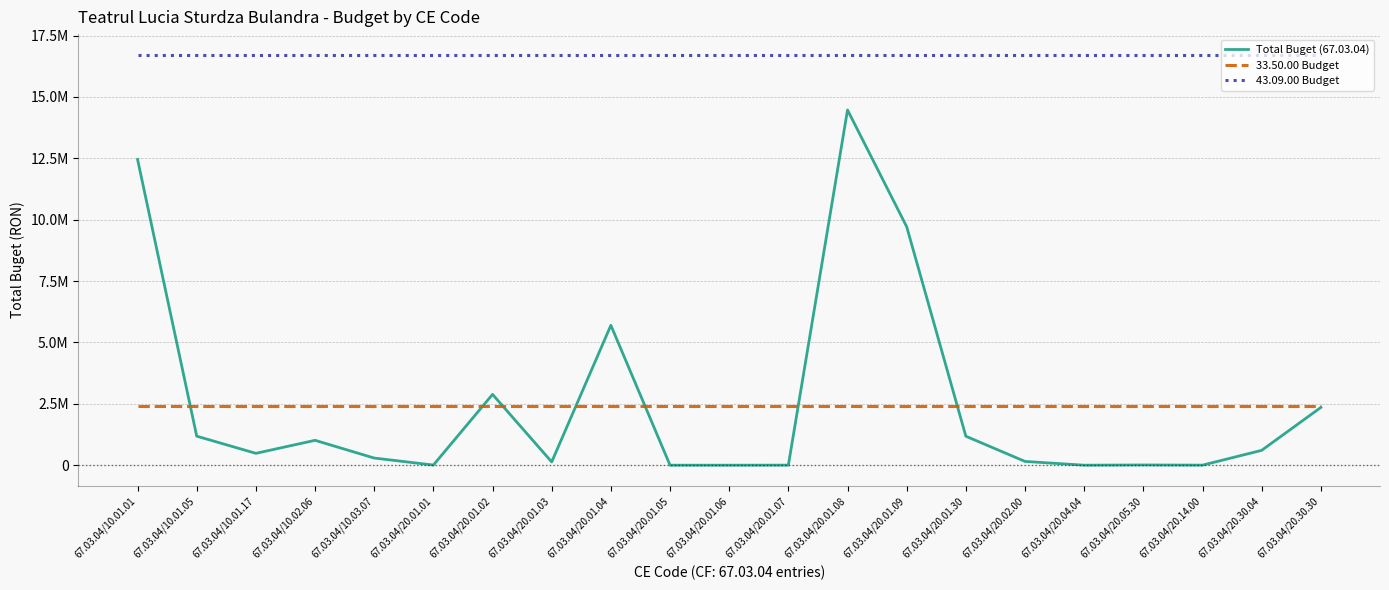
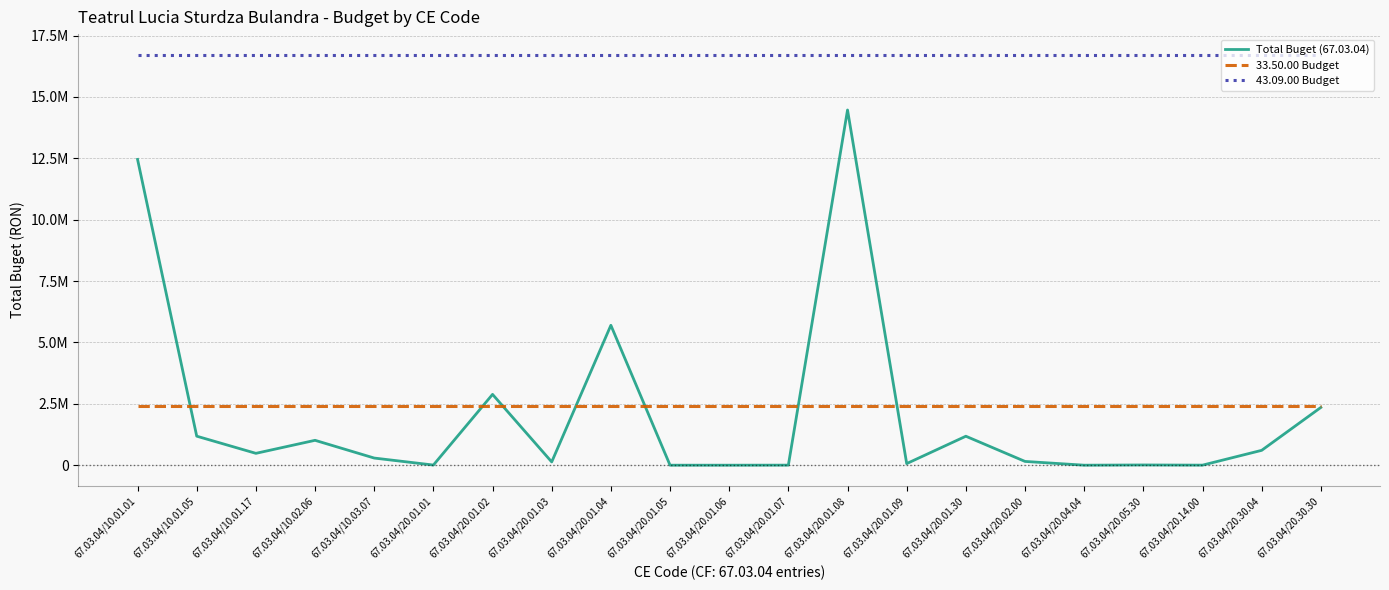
  {
    "Total Buget (67.03.04)": {
      "67.03.04/10.01.01": 12500000,
      "67.03.04/10.01.05": 1200000,
      "67.03.04/10.01.17": 500000,
      "67.03.04/10.02.06": 1000000,
      "67.03.04/10.03.07": 300000,
      "67.03.04/20.01.01": 0,
      "67.03.04/20.01.02": 2900000,
      "67.03.04/20.01.03": 100000,
      "67.03.04/20.01.04": 5700000,
      "67.03.04/20.01.05": 0,
      "67.03.04/20.01.06": 0,
      "67.03.04/20.01.07": 0,
      "67.03.04/20.01.08": 14500000,
-     "67.03.04/20.01.09": 9700000,
+     "67.03.04/20.01.09": 100000,
      "67.03.04/20.01.30": 1200000,
      "67.03.04/20.02.00": 200000,
      "67.03.04/20.04.04": 0,
      "67.03.04/20.05.30": 0,
      "67.03.04/20.14.00": 0,
      "67.03.04/20.30.04": 600000
    },
    "33.50.00 Budget": {
      "67.03.04/10.01.01": 2400000,
      "67.03.04/10.01.05": 2400000,
      "67.03.04/10.01.17": 2400000,
      "67.03.04/10.02.06": 2400000,
      "67.03.04/10.03.07": 2400000,
      "67.03.04/20.01.01": 2400000,
      "67.03.04/20.01.02": 2400000,
      "67.03.04/20.01.03": 2400000,
      "67.03.04/20.01.04": 2400000,
      "67.03.04/20.01.05": 2400000,
      "67.03.04/20.01.06": 2400000,
      "67.03.04/20.01.07": 2400000,
      "67.03.04/20.01.08": 2400000,
      "67.03.04/20.01.09": 2400000,
      "67.03.04/20.01.30": 2400000,
      "67.03.04/20.02.00": 2400000,
      "67.03.04/20.04.04": 2400000,
      "67.03.04/20.05.30": 2400000,
      "67.03.04/20.14.00": 2400000,
      "67.03.04/20.30.04": 2400000
    },
    "43.09.00 Budget": {
      "67.03.04/10.01.01": 16700000,
      "67.03.04/10.01.05": 16700000,
      "67.03.04/10.01.17": 16700000,
      "67.03.04/10.02.06": 16700000,
      "67.03.04/10.03.07": 16700000,
      "67.03.04/20.01.01": 16700000,
      "67.03.04/20.01.02": 16700000,
      "67.03.04/20.01.03": 16700000,
      "67.03.04/20.01.04": 16700000,
      "67.03.04/20.01.05": 16700000,
      "67.03.04/20.01.06": 16700000,
      "67.03.04/20.01.07": 16700000,
      "67.03.04/20.01.08": 16700000,
      "67.03.04/20.01.09": 16700000,
      "67.03.04/20.01.30": 16700000,
      "67.03.04/20.02.00": 16700000,
      "67.03.04/20.04.04": 16700000,
      "67.03.04/20.05.30": 16700000,
      "67.03.04/20.14.00": 16700000
    }
  }
